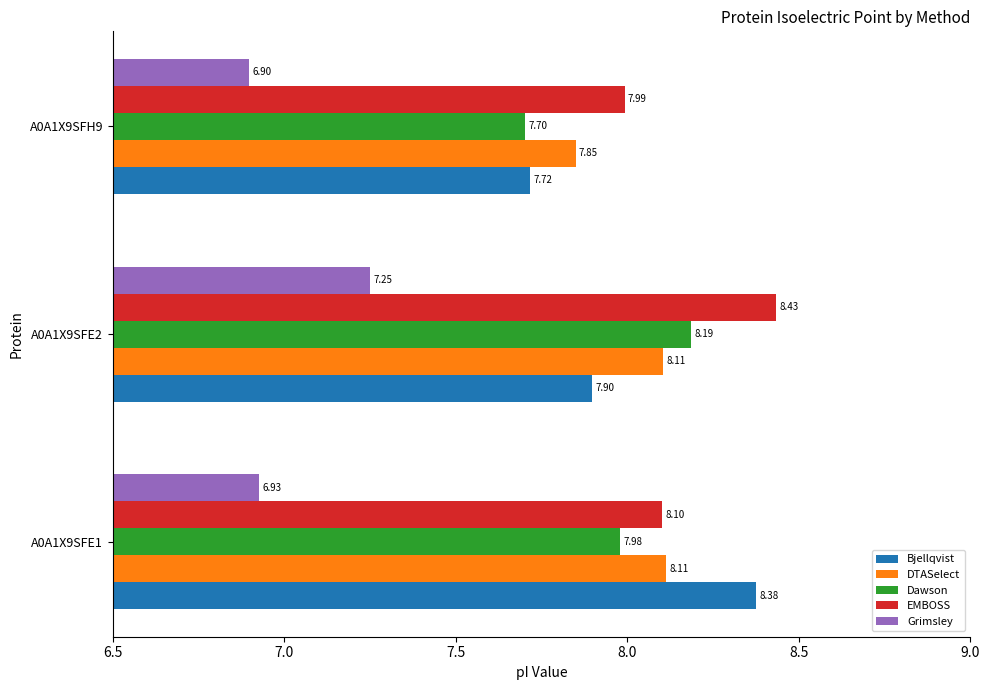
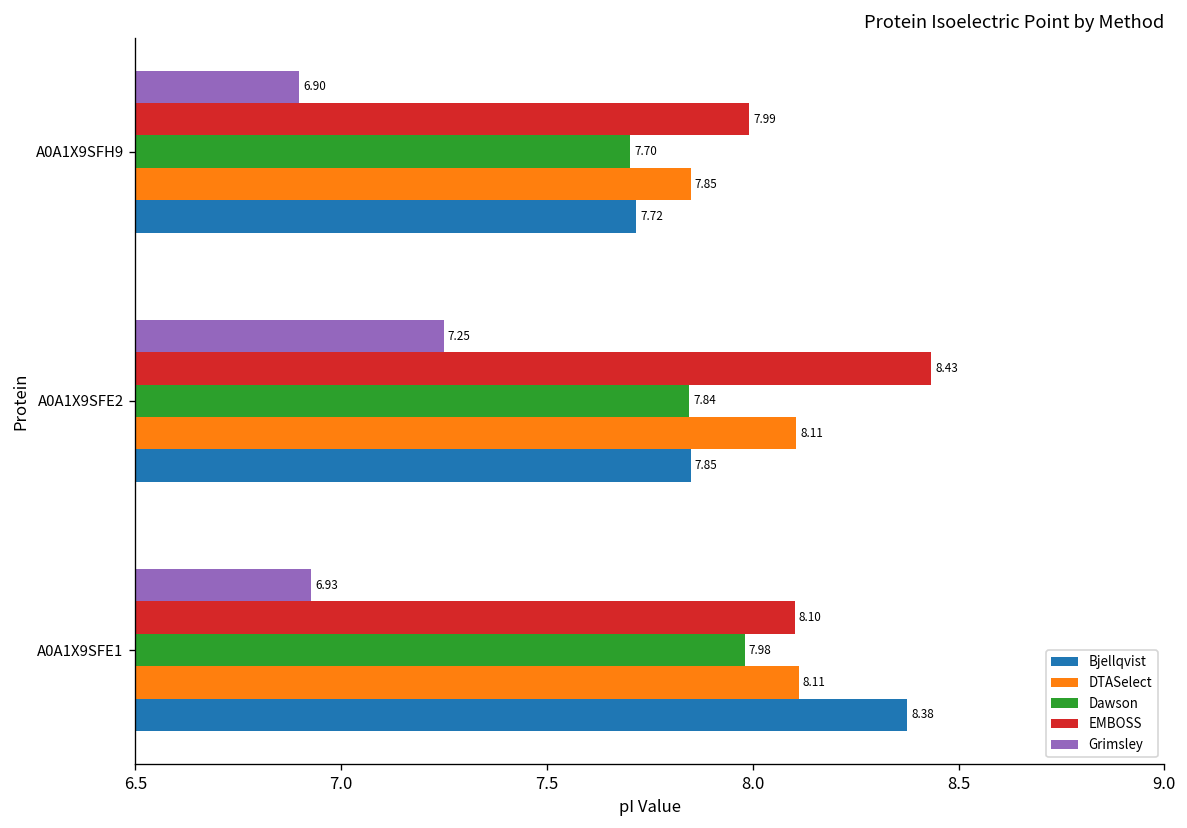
  {
    "Bjellqvist": {
      "A0A1X9SFH9": 7.72,
-     "A0A1X9SFE2": 7.90,
+     "A0A1X9SFE2": 7.85,
      "A0A1X9SFE1": 8.38
    },
    "DTASelect": {
      "A0A1X9SFH9": 7.85,
      "A0A1X9SFE2": 8.11,
      "A0A1X9SFE1": 8.11
    },
    "Dawson": {
      "A0A1X9SFH9": 7.70,
-     "A0A1X9SFE2": 8.19,
+     "A0A1X9SFE2": 7.84,
      "A0A1X9SFE1": 7.98
    },
    "EMBOSS": {
      "A0A1X9SFH9": 7.99,
      "A0A1X9SFE2": 8.43,
      "A0A1X9SFE1": 8.10
    },
    "Grimsley": {
      "A0A1X9SFH9": 6.90,
      "A0A1X9SFE2": 7.25,
      "A0A1X9SFE1": 6.93
    }
  }
